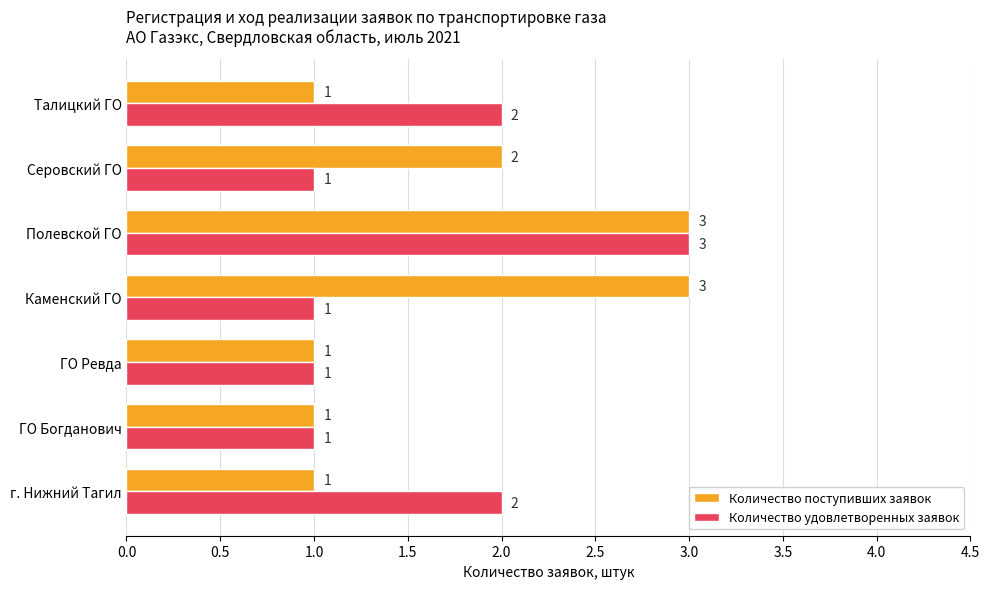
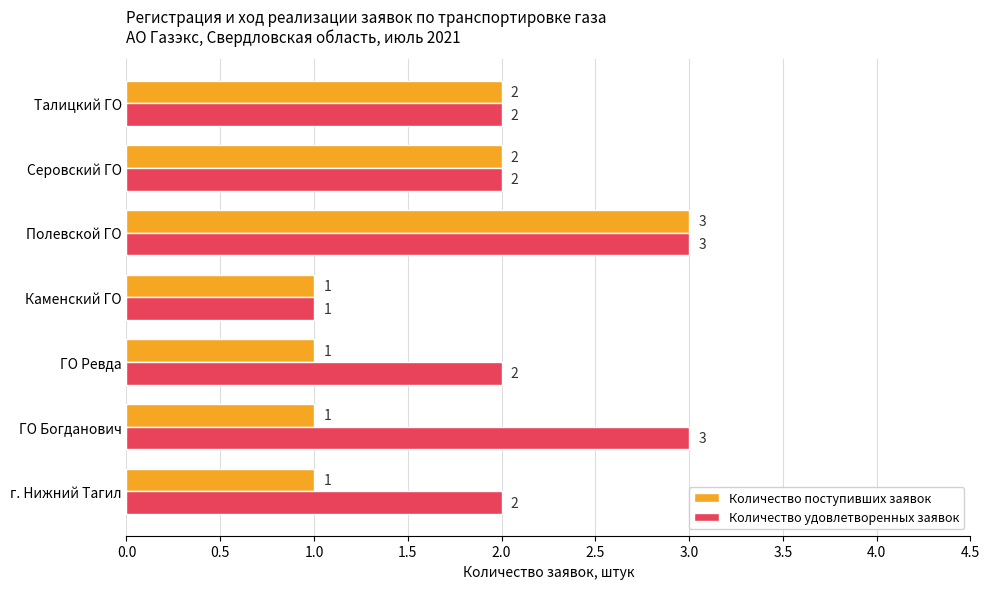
  {
    "Количество поступивших заявок": {
-     "Талицкий ГО": 1,
+     "Талицкий ГО": 2,
      "Серовский ГО": 2,
      "Полевской ГО": 3,
-     "Каменский ГО": 3,
+     "Каменский ГО": 1,
      "ГО Ревда": 1,
      "ГО Богданович": 1,
      "г. Нижний Тагил": 1
    },
    "Количество удовлетворенных заявок": {
      "Талицкий ГО": 2,
-     "Серовский ГО": 1,
+     "Серовский ГО": 2,
      "Полевской ГО": 3,
      "Каменский ГО": 1,
-     "ГО Ревда": 1,
-     "ГО Богданович": 1,
+     "ГО Ревда": 2,
+     "ГО Богданович": 3,
      "г. Нижний Тагил": 2
    }
  }
